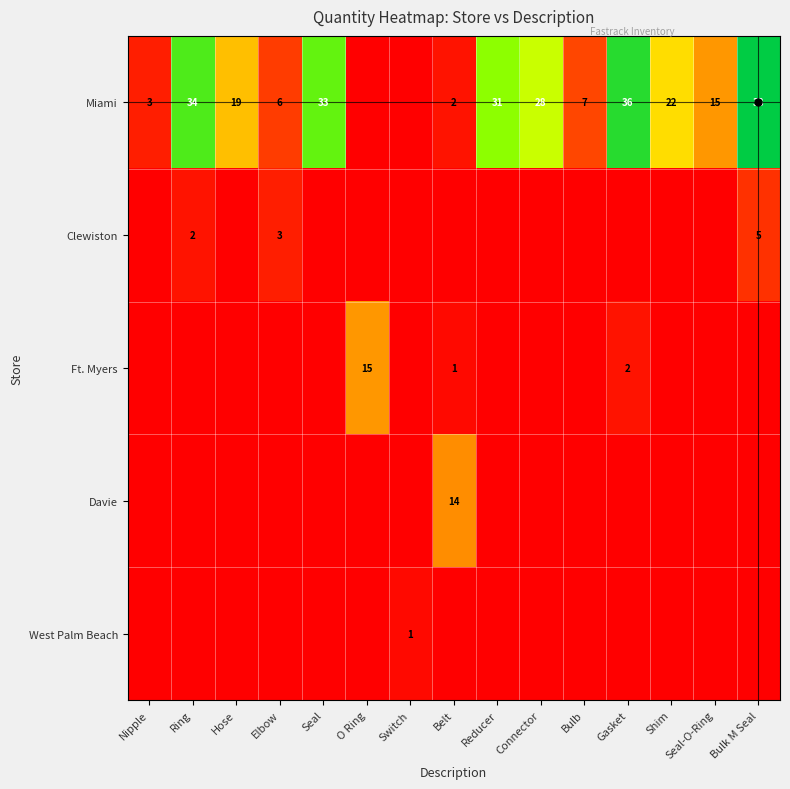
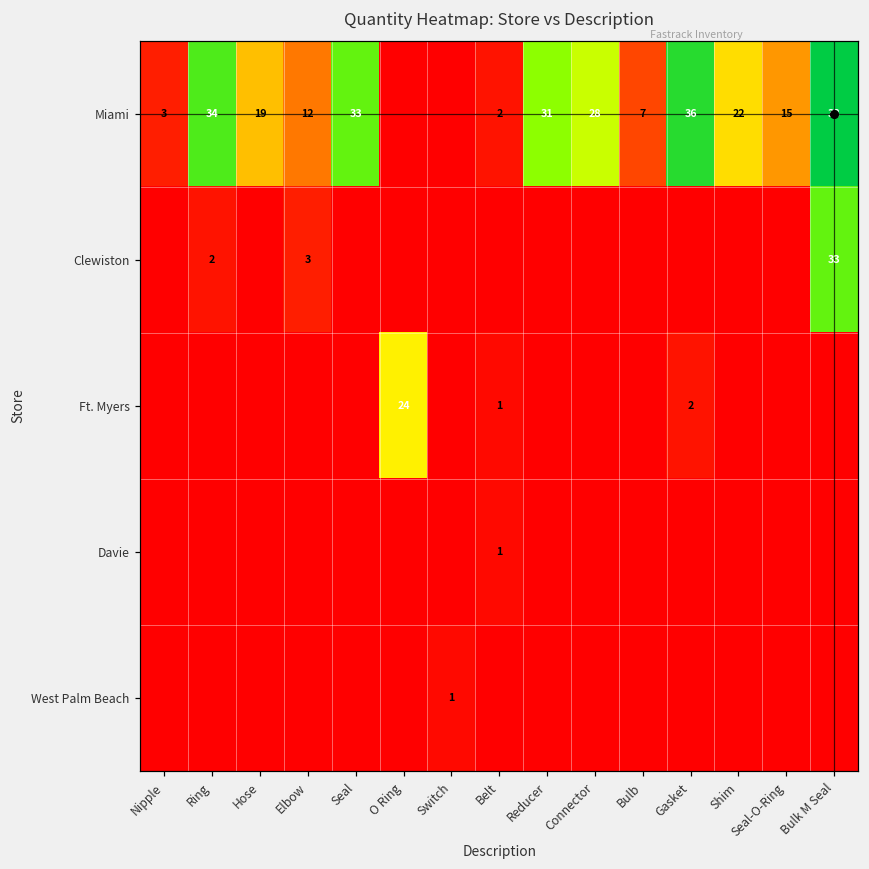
  {
    "Miami": {
      "Nipple": 3,
      "Ring": 34,
      "Hose": 19,
-     "Elbow": 6,
+     "Elbow": 12,
      "Seal": 33,
      "Belt": 2,
      "Reducer": 31,
      "Connector": 28,
      "Bulb": 7,
      "Gasket": 36,
      "Shim": 22,
      "Seal-O-Ring": 15
    },
    "Clewiston": {
      "Ring": 2,
      "Elbow": 3,
-     "Bulk M Seal": 5
+     "Bulk M Seal": 33
    },
    "Ft. Myers": {
-     "O Ring": 15,
+     "O Ring": 24,
      "Belt": 1,
      "Gasket": 2
    },
    "Davie": {
-     "Belt": 14
+     "Belt": 1
    },
    "West Palm Beach": {
      "Switch": 1
    }
  }
